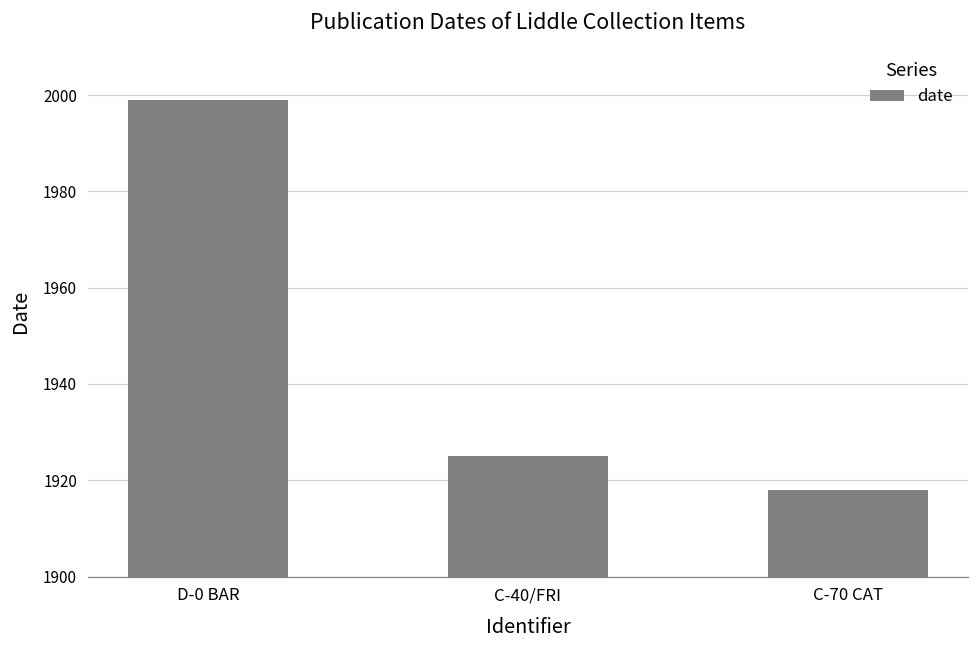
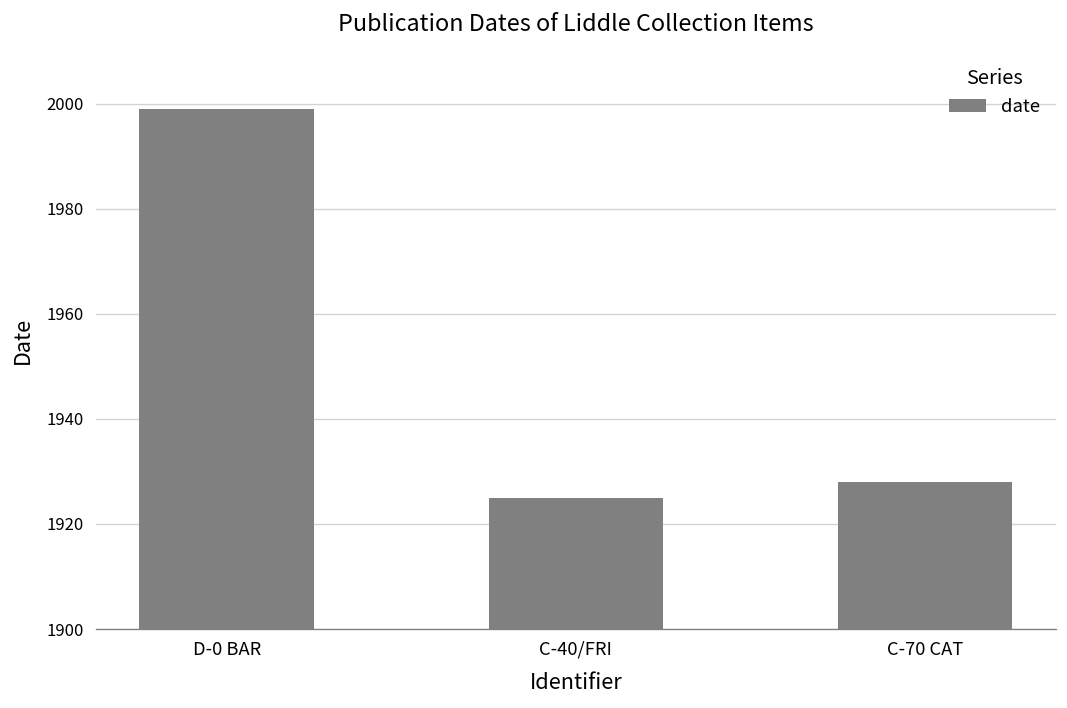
  {
    "D-0 BAR": 1999,
    "C-40/FRI": 1925,
-   "C-70 CAT": 1918
+   "C-70 CAT": 1928
  }
